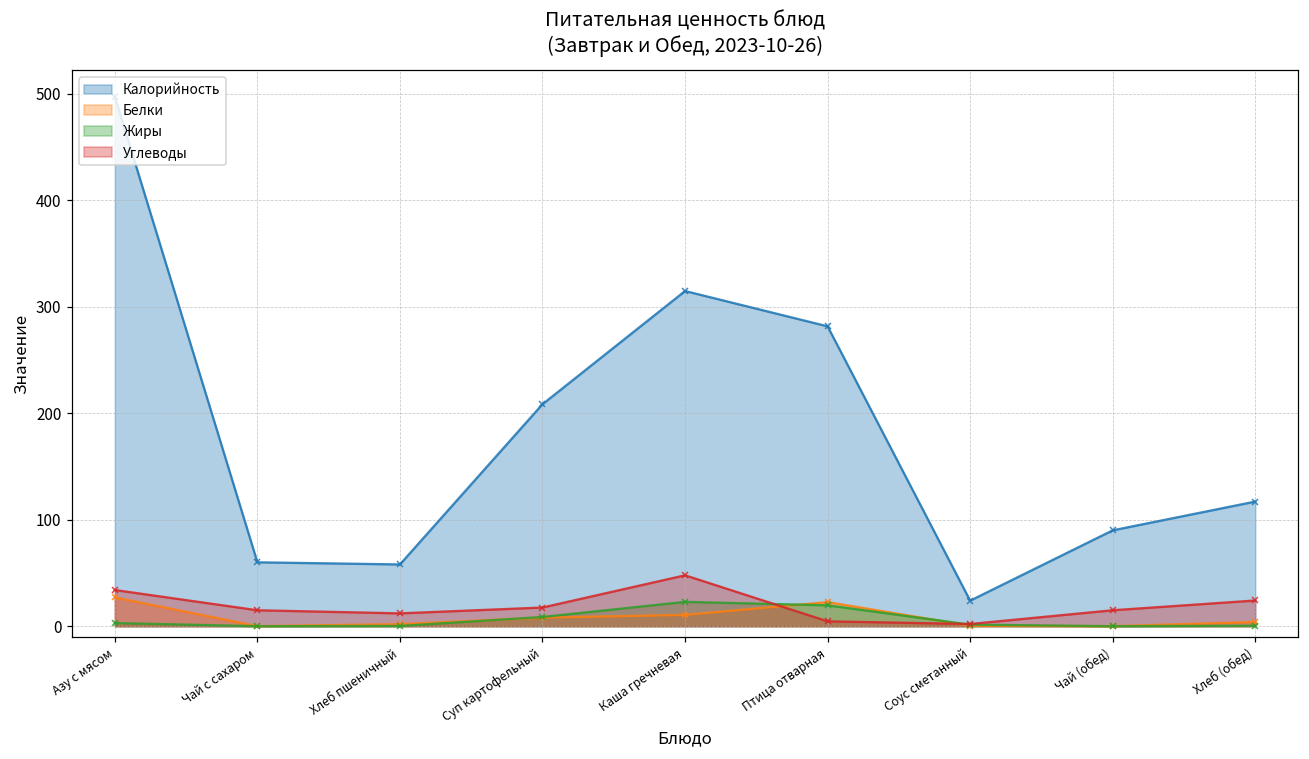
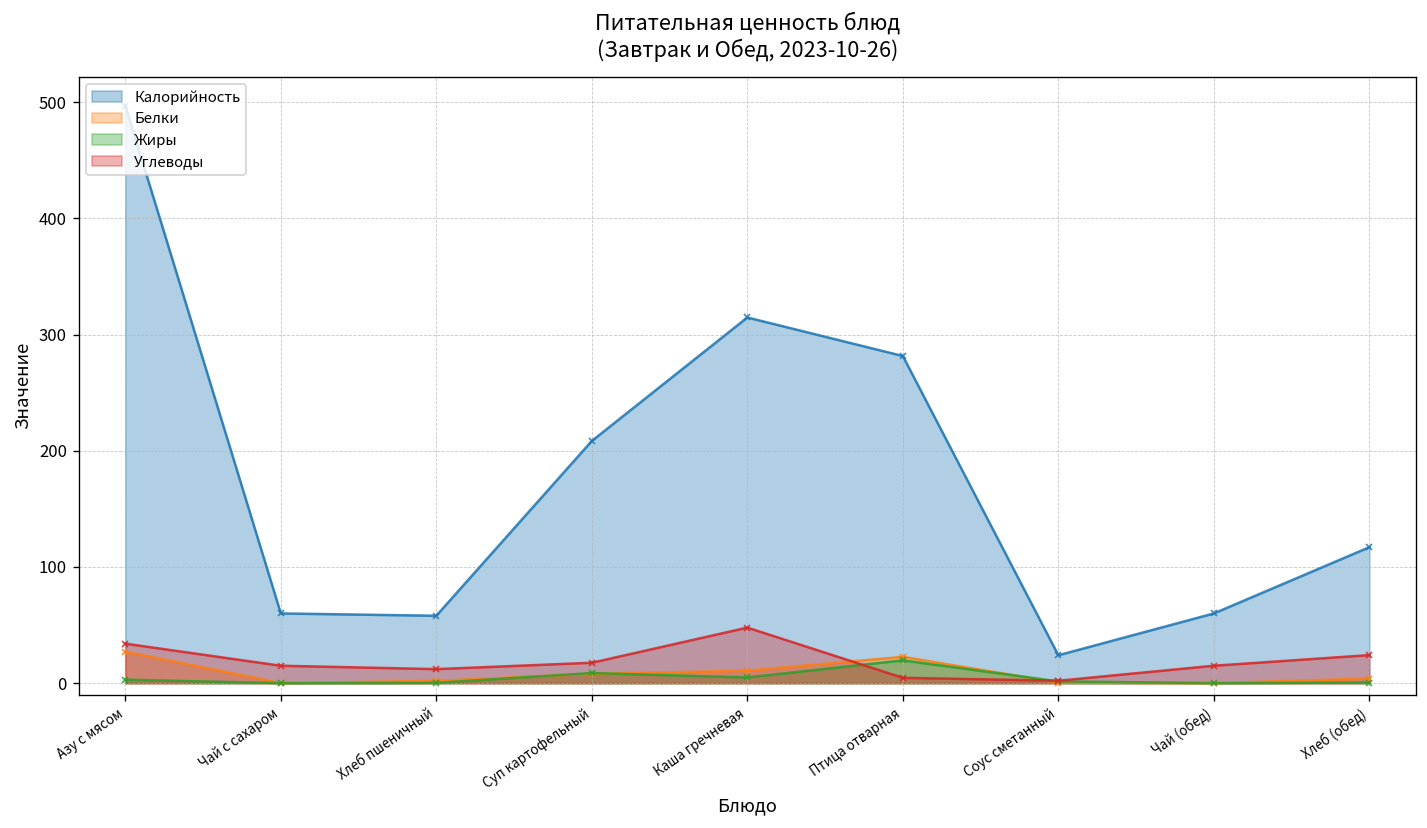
  {
    "Калорийность": {
      "Чай с сахаром": 60,
      "Хлеб пшеничный": 60,
      "Суп картофельный": 210,
      "Каша гречневая": 310,
      "Птица отварная": 280,
      "Соус сметанный": 20,
-     "Чай (обед)": 90,
+     "Чай (обед)": 60,
      "Хлеб (обед)": 120
    },
    "Жиры": {
      "Азу с мясом": 0,
-     "Каша гречневая": 20,
+     "Каша гречневая": 0,
      "Птица отварная": 20,
      "Хлеб (обед)": 0
    }
  }
